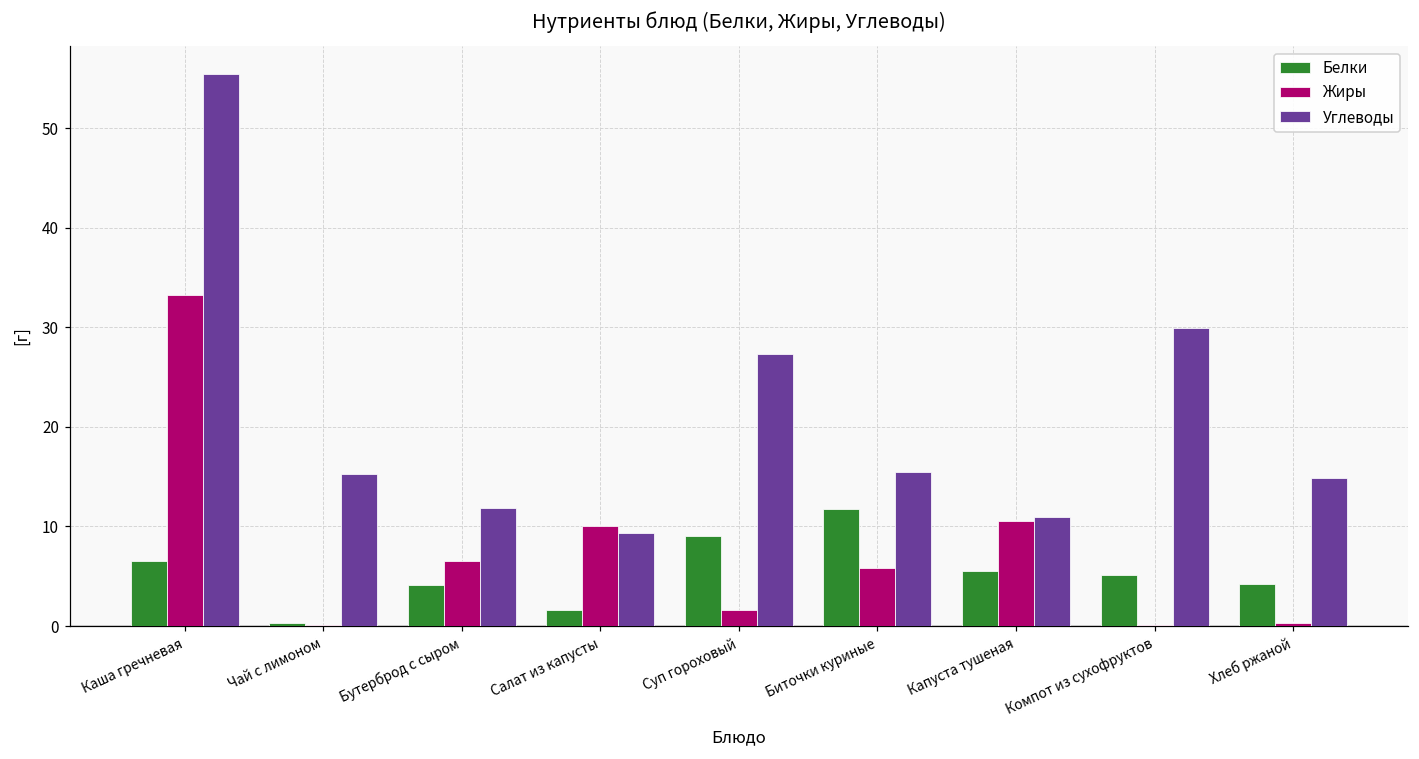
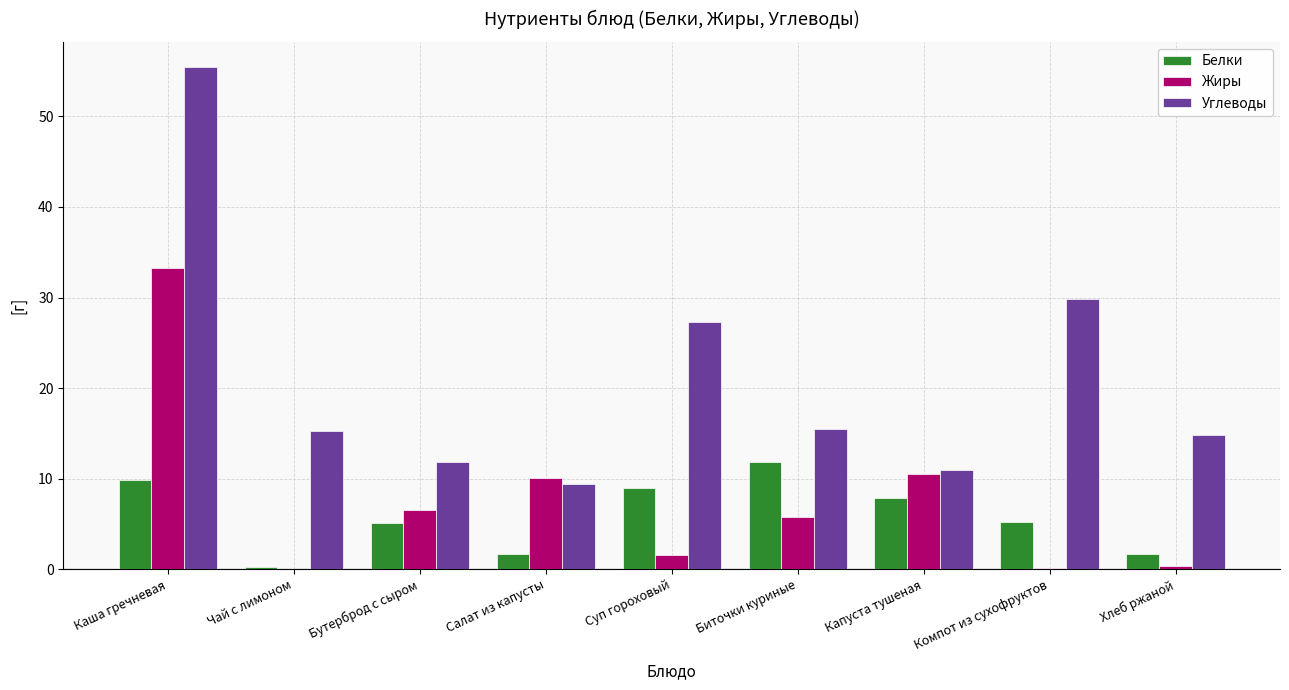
  {
    "Белки": {
-     "Каша гречневая": 7,
-     "Бутерброд с сыром": 4,
+     "Каша гречневая": 10,
+     "Бутерброд с сыром": 5,
      "Салат из капусты": 2,
      "Суп гороховый": 9,
      "Биточки куриные": 12,
-     "Капуста тушеная": 6,
+     "Капуста тушеная": 8,
      "Компот из сухофруктов": 5,
-     "Хлеб ржаной": 4
+     "Хлеб ржаной": 2
    },
    "Жиры": {
      "Каша гречневая": 33,
      "Бутерброд с сыром": 6,
      "Салат из капусты": 10,
      "Суп гороховый": 2,
      "Биточки куриные": 6,
      "Капуста тушеная": 11,
      "Хлеб ржаной": 0
    },
    "Углеводы": {
      "Каша гречневая": 55,
      "Чай с лимоном": 15,
      "Бутерброд с сыром": 12,
      "Салат из капусты": 9,
      "Суп гороховый": 27,
      "Биточки куриные": 16,
      "Капуста тушеная": 11,
      "Компот из сухофруктов": 30,
      "Хлеб ржаной": 15
    }
  }
